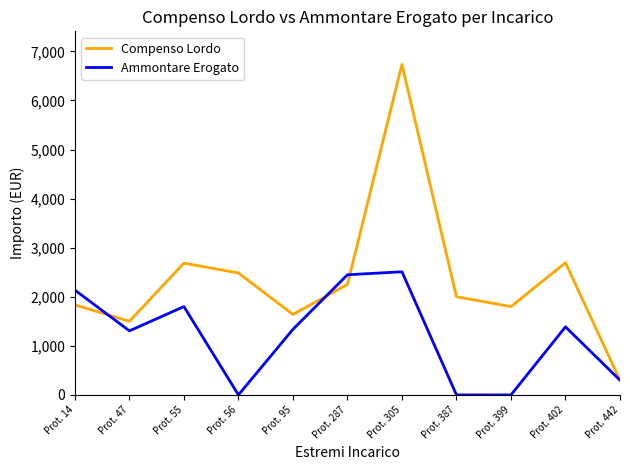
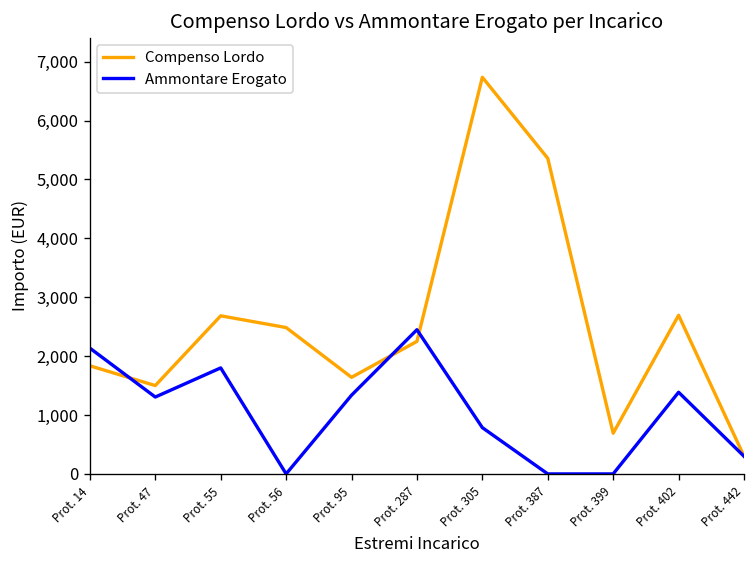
  {
    "Compenso Lordo": {
      "Prot. 14": "1,800",
      "Prot. 47": "1,500",
      "Prot. 55": "2,700",
      "Prot. 56": "2,500",
      "Prot. 95": "1,600",
      "Prot. 287": "2,300",
      "Prot. 305": "6,700",
-     "Prot. 387": "2,000",
-     "Prot. 399": "1,800",
+     "Prot. 387": "5,400",
+     "Prot. 399": "700",
      "Prot. 402": "2,700"
    },
    "Ammontare Erogato": {
      "Prot. 14": "2,100",
      "Prot. 47": "1,300",
      "Prot. 55": "1,800",
      "Prot. 56": "0",
      "Prot. 95": "1,300",
      "Prot. 287": "2,400",
-     "Prot. 305": "2,500",
+     "Prot. 305": "800",
      "Prot. 387": "0",
      "Prot. 399": "0",
      "Prot. 402": "1,400"
    }
  }
